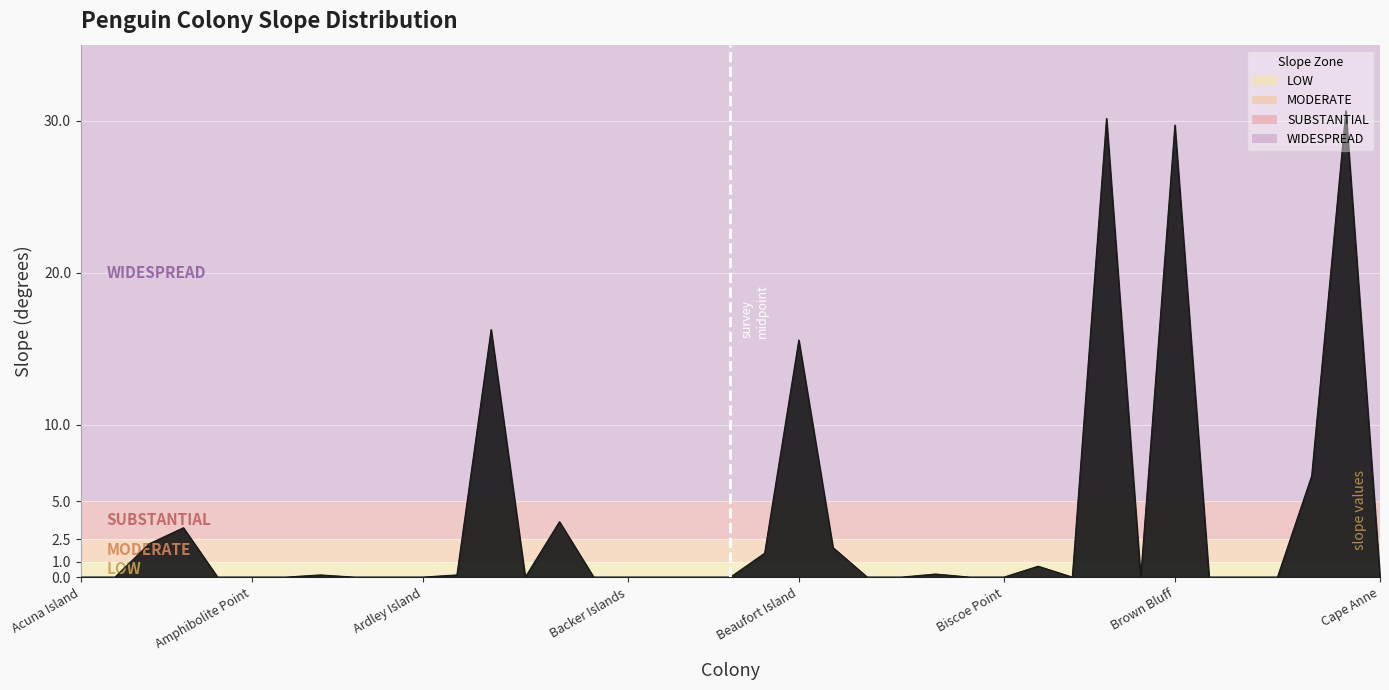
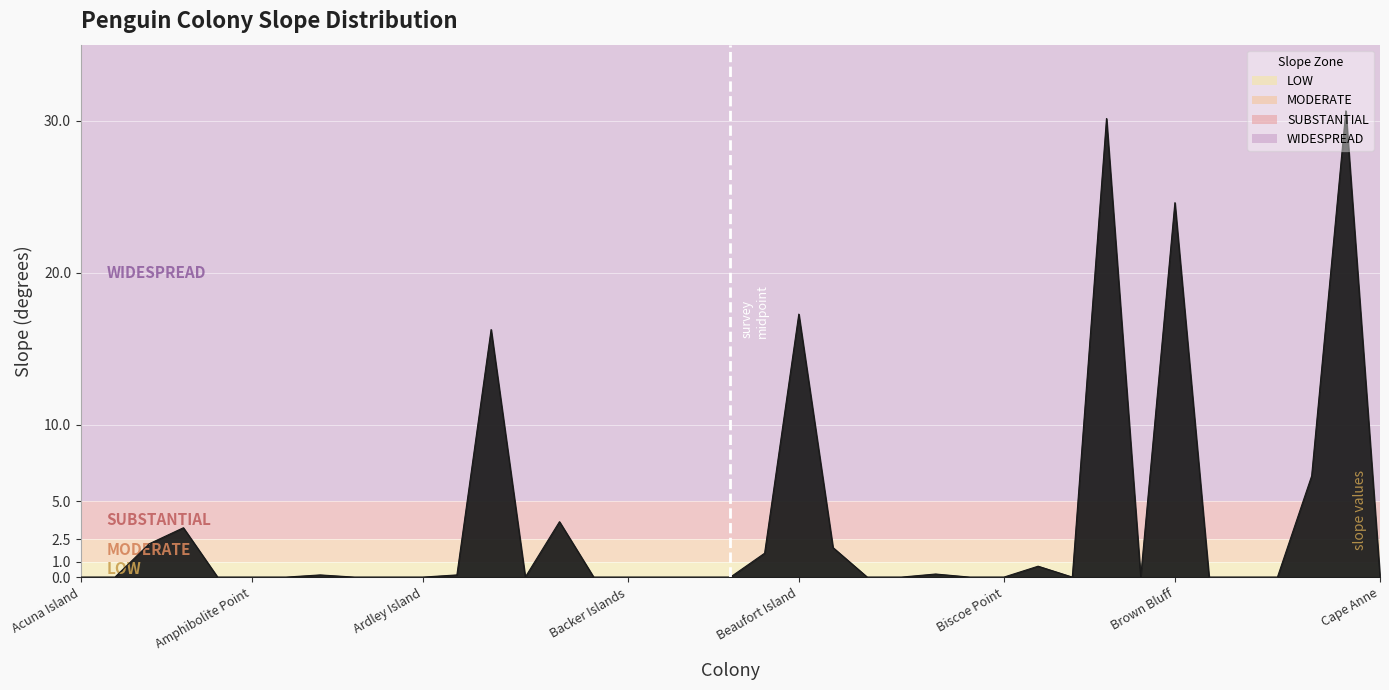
  {
    "Acuna Island": 0.0,
    "Amphibolite Point": 0.0,
    "Ardley Island": 0.0,
    "Backer Islands": 0.0,
-   "Beaufort Island": 15.6,
+   "Beaufort Island": 17.3,
    "Biscoe Point": 0.0,
-   "Brown Bluff": 29.7,
+   "Brown Bluff": 24.6,
    "Cape Anne": 0.0
  }
